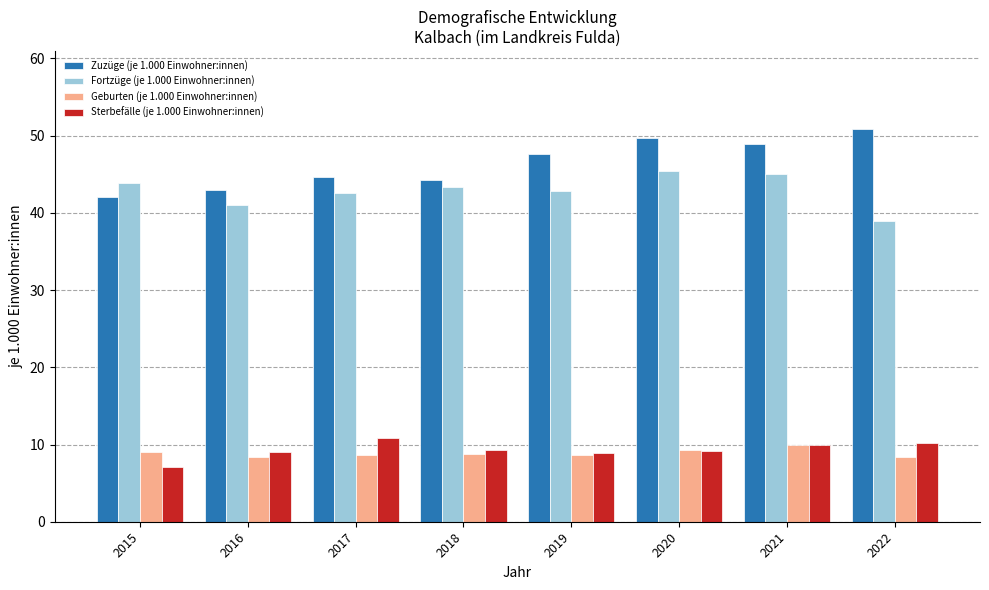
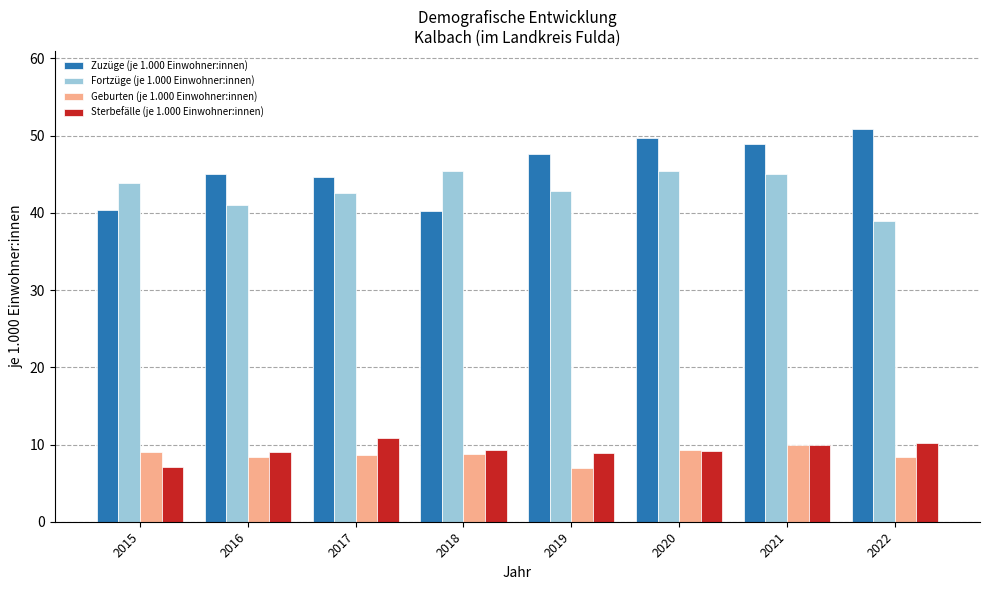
  {
    "Zuzüge (je 1.000 Einwohner:innen)": {
-     "2015": 42,
-     "2016": 43,
+     "2015": 40,
+     "2016": 45,
      "2017": 45,
-     "2018": 44,
+     "2018": 40,
      "2019": 48,
      "2020": 50,
      "2021": 49,
      "2022": 51
    },
    "Fortzüge (je 1.000 Einwohner:innen)": {
      "2015": 44,
      "2016": 41,
      "2017": 43,
-     "2018": 43,
+     "2018": 45,
      "2019": 43,
      "2020": 45,
      "2021": 45,
      "2022": 39
    },
    "Geburten (je 1.000 Einwohner:innen)": {
      "2015": 9,
      "2016": 8,
      "2017": 9,
      "2018": 9,
-     "2019": 9,
+     "2019": 7,
      "2020": 9,
      "2021": 10,
      "2022": 8
    },
    "Sterbefälle (je 1.000 Einwohner:innen)": {
      "2015": 7,
      "2016": 9,
      "2017": 11,
      "2018": 9,
      "2019": 9,
      "2020": 9,
      "2021": 10,
      "2022": 10
    }
  }
